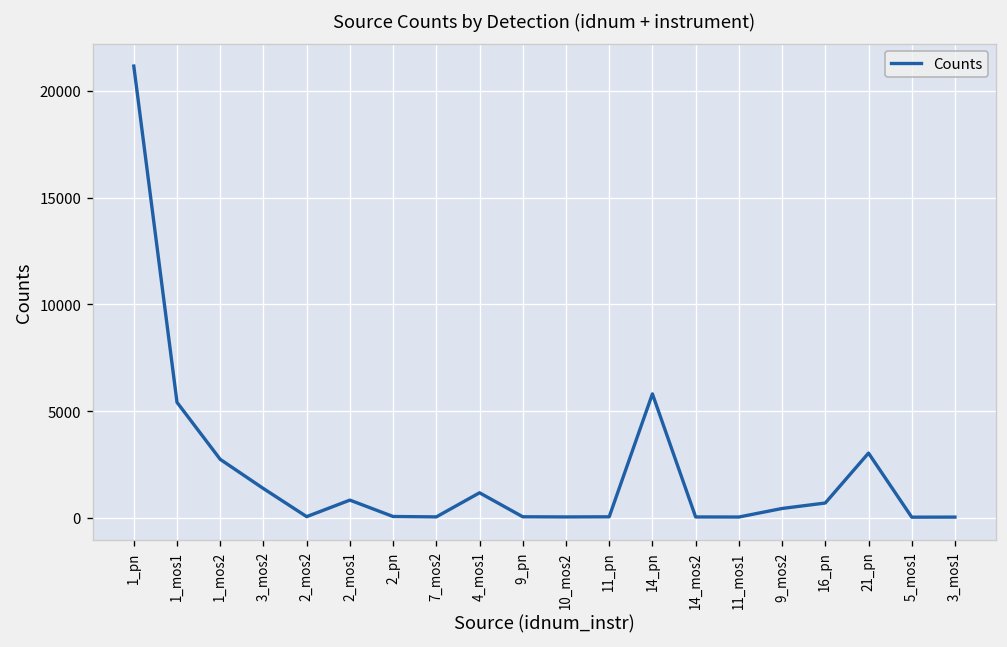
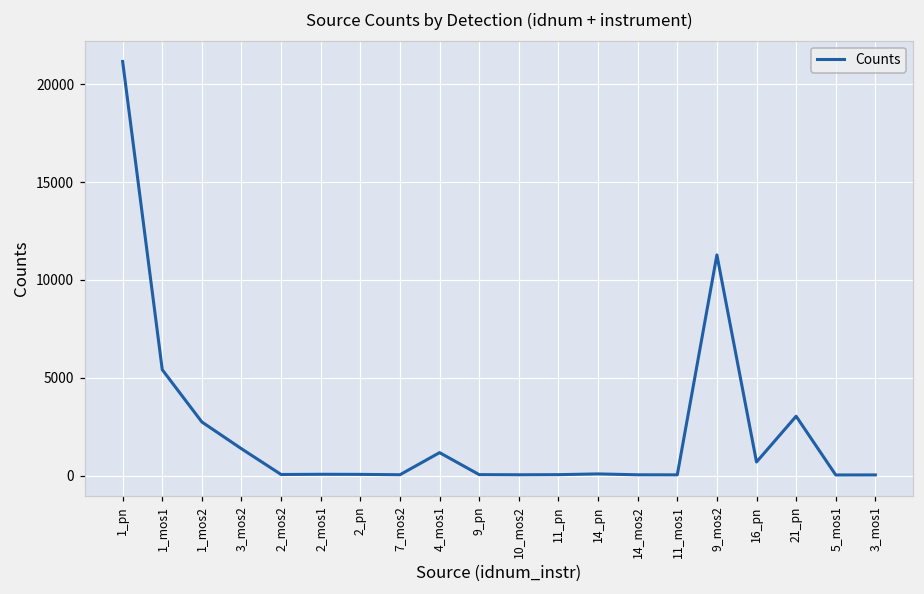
  {
    "1_pn": 21200,
    "1_mos1": 5400,
    "1_mos2": 2700,
    "3_mos2": 1400,
    "2_mos2": 100,
-   "2_mos1": 800,
+   "2_mos1": 100,
    "2_pn": 100,
    "7_mos2": 0,
    "4_mos1": 1200,
    "9_pn": 100,
    "10_mos2": 0,
    "11_pn": 0,
-   "14_pn": 5800,
+   "14_pn": 100,
    "14_mos2": 0,
    "11_mos1": 0,
-   "9_mos2": 400,
+   "9_mos2": 11300,
    "16_pn": 700,
    "21_pn": 3000,
    "5_mos1": 0,
    "3_mos1": 0
  }
